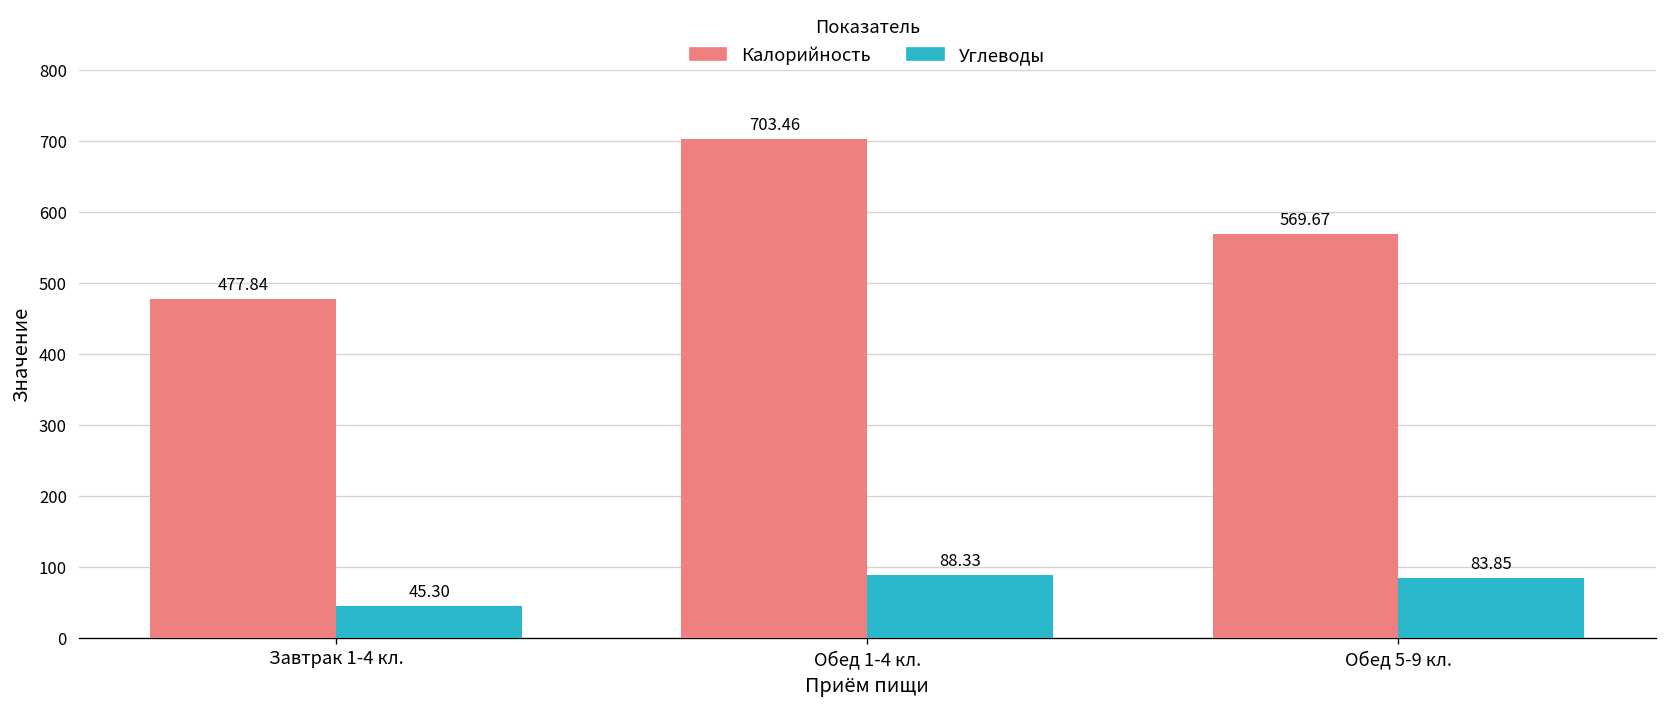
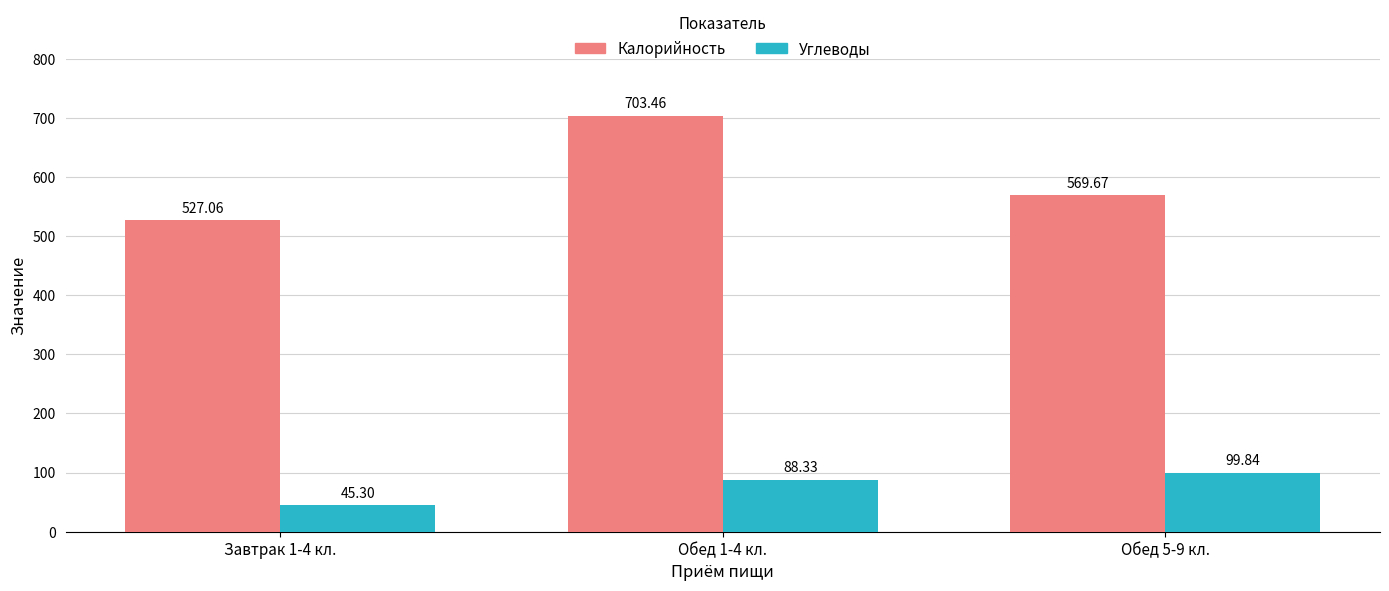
  {
    "Калорийность": {
-     "Завтрак 1-4 кл.": 477.84,
+     "Завтрак 1-4 кл.": 527.06,
      "Обед 1-4 кл.": 703.46,
      "Обед 5-9 кл.": 569.67
    },
    "Углеводы": {
      "Завтрак 1-4 кл.": 45.30,
      "Обед 1-4 кл.": 88.33,
-     "Обед 5-9 кл.": 83.85
+     "Обед 5-9 кл.": 99.84
    }
  }
